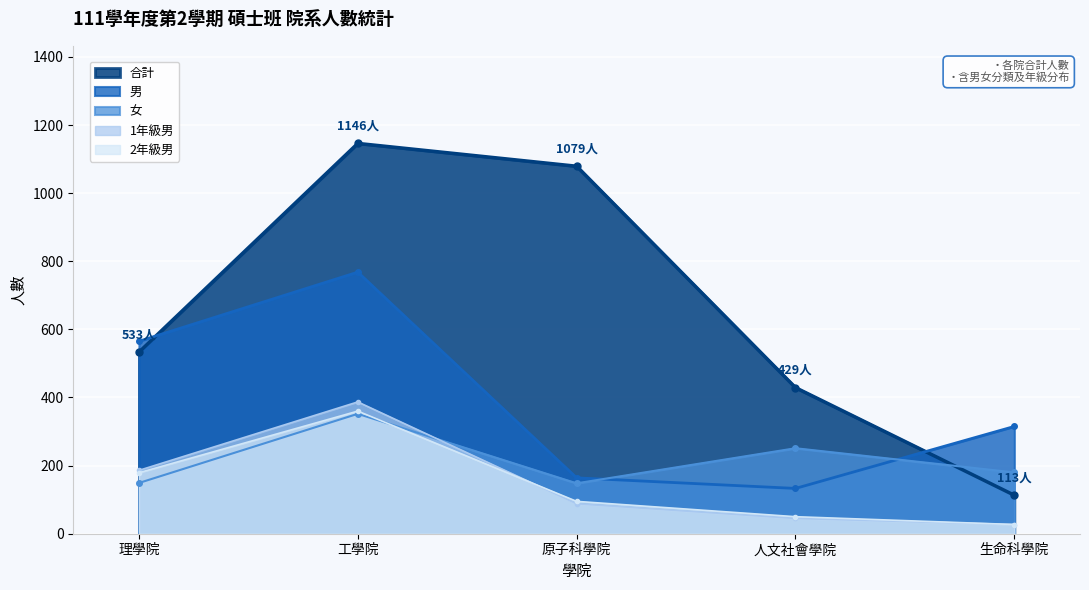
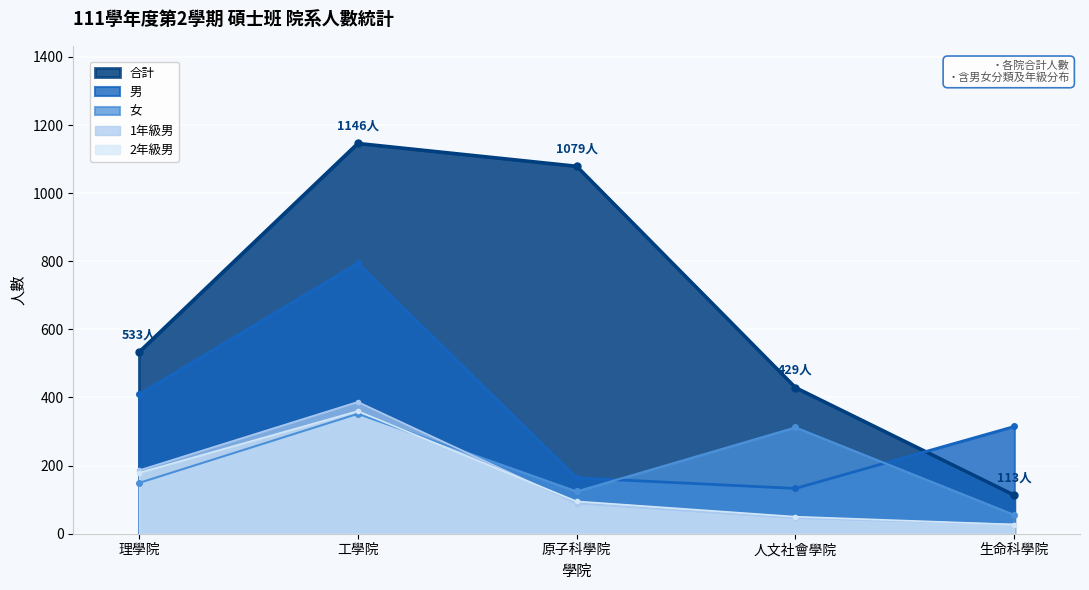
  {
    "合計": {
      "理學院": "533人",
      "工學院": "1146人",
      "原子科學院": "1079人",
      "人文社會學院": "429人",
      "生命科學院": "113人"
    },
    "男": {
-     "理學院": "570",
-     "工學院": "770",
+     "理學院": "410",
+     "工學院": "790",
      "原子科學院": "160",
      "人文社會學院": "130",
      "生命科學院": "320"
    },
    "女": {
      "理學院": "150",
      "工學院": "350",
-     "原子科學院": "150",
-     "人文社會學院": "250",
-     "生命科學院": "180"
+     "原子科學院": "120",
+     "人文社會學院": "310",
+     "生命科學院": "60"
    }
  }
